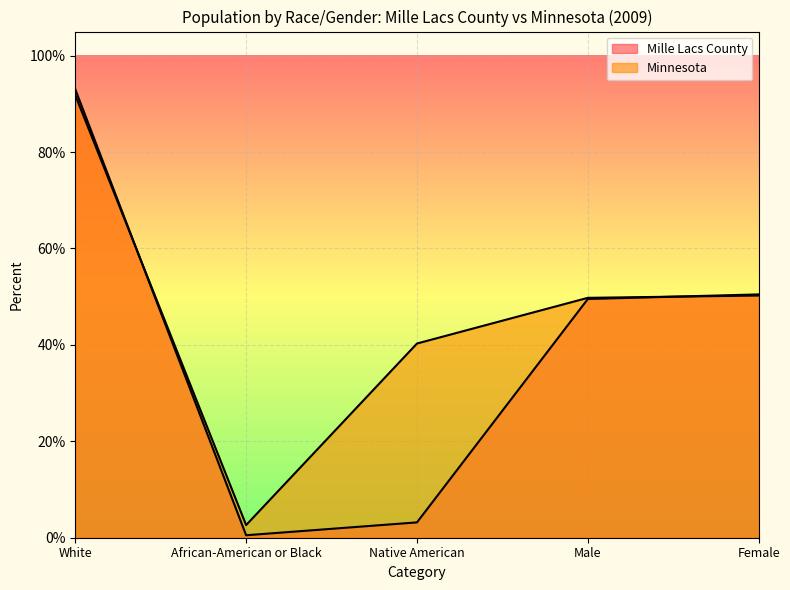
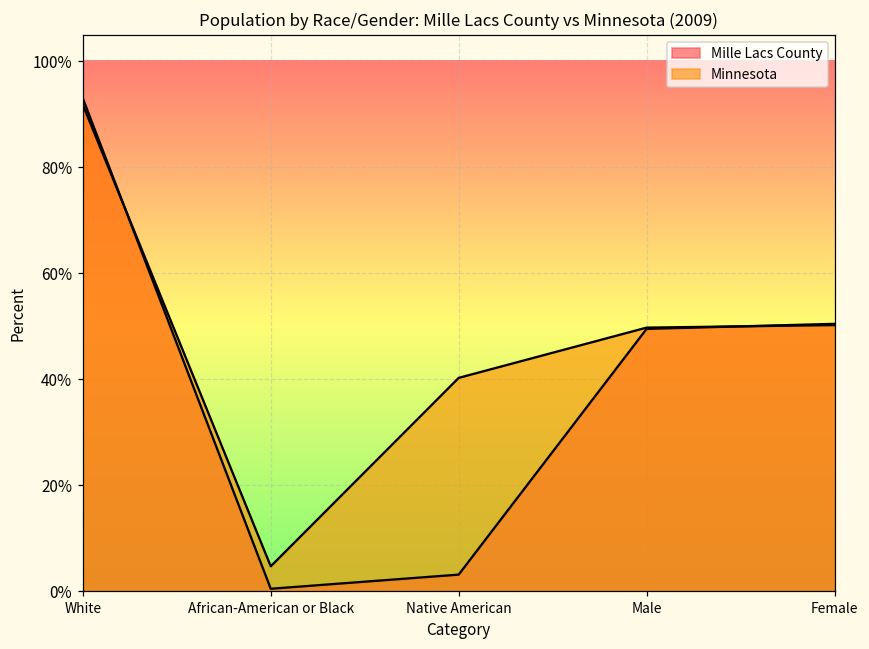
  {
    "Mille Lacs County": {
      "White": "93%",
      "African-American or Black": "1%",
      "Native American": "3%"
    },
    "Minnesota": {
      "White": "92%",
-     "African-American or Black": "3%",
+     "African-American or Black": "5%",
      "Native American": "40%"
    }
  }
